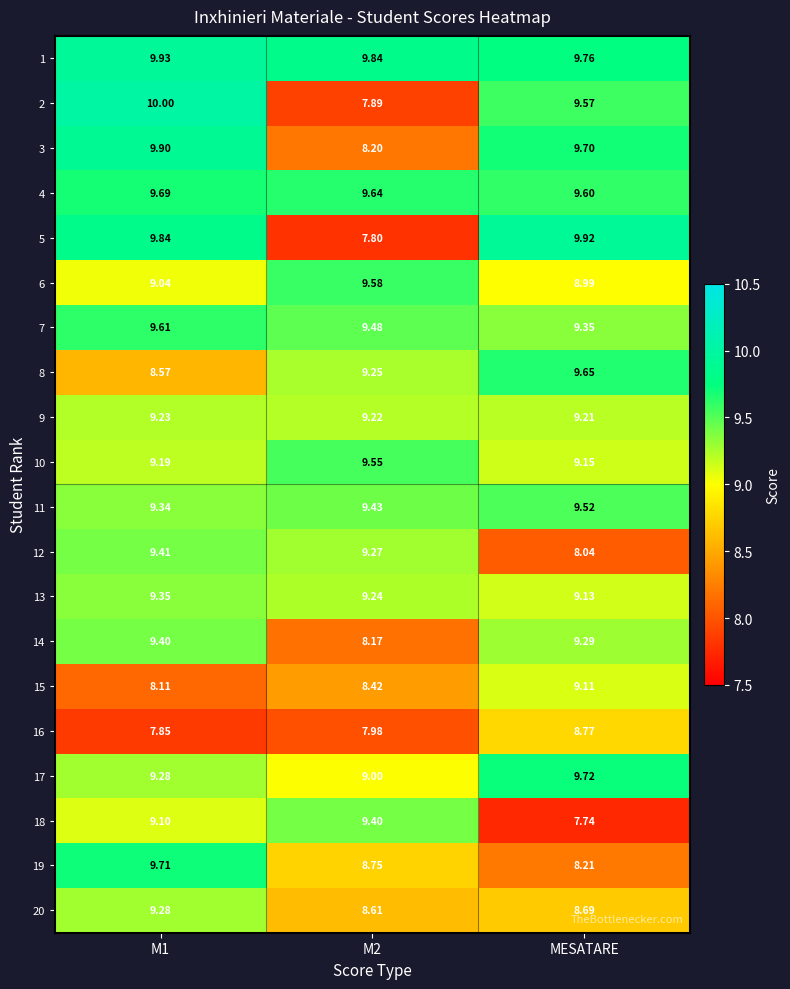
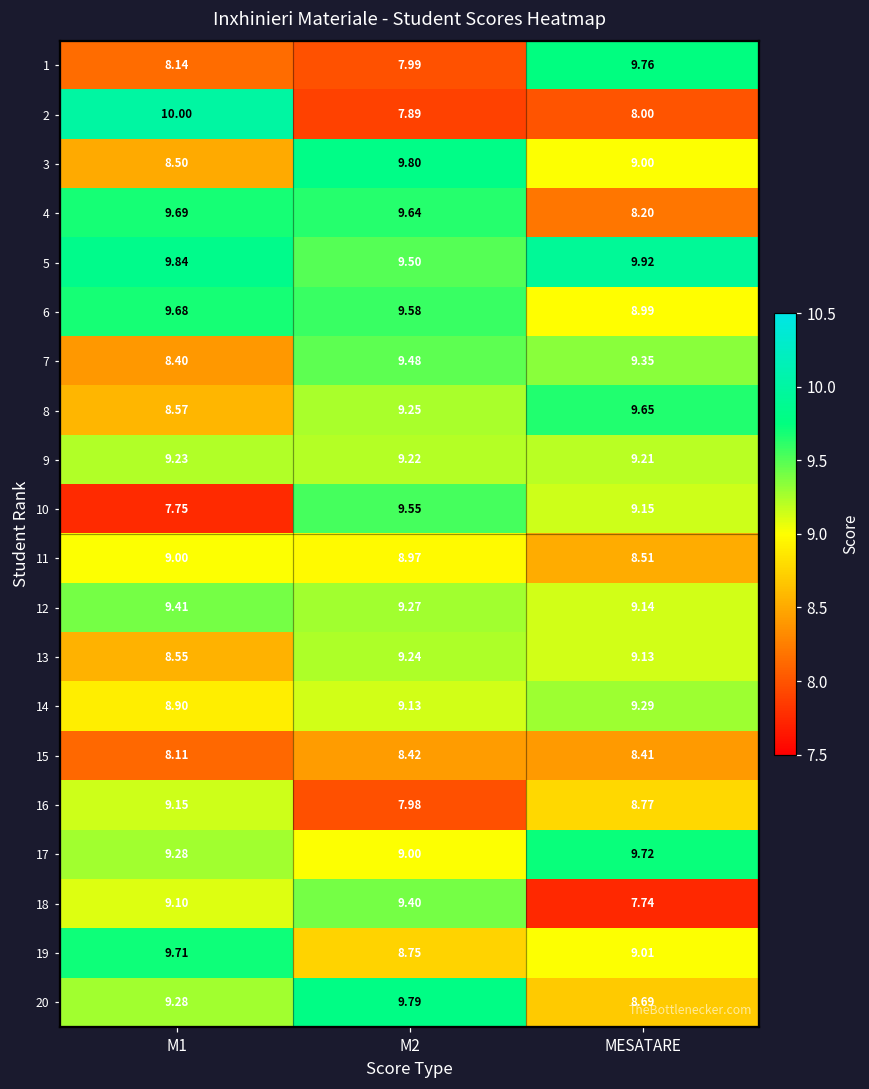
  {
    "1": {
-     "M1": 9.93,
-     "M2": 9.84,
+     "M1": 8.14,
+     "M2": 7.99,
      "MESATARE": 9.76
    },
    "2": {
      "M1": 10.00,
      "M2": 7.89,
-     "MESATARE": 9.57
+     "MESATARE": 8.00
    },
    "3": {
-     "M1": 9.90,
-     "M2": 8.20,
-     "MESATARE": 9.70
+     "M1": 8.50,
+     "M2": 9.80,
+     "MESATARE": 9.00
    },
    "4": {
      "M1": 9.69,
      "M2": 9.64,
-     "MESATARE": 9.60
+     "MESATARE": 8.20
    },
    "5": {
      "M1": 9.84,
-     "M2": 7.80,
+     "M2": 9.50,
      "MESATARE": 9.92
    },
    "6": {
-     "M1": 9.04,
+     "M1": 9.68,
      "M2": 9.58,
      "MESATARE": 8.99
    },
    "7": {
-     "M1": 9.61,
+     "M1": 8.40,
      "M2": 9.48,
      "MESATARE": 9.35
    },
    "8": {
      "M1": 8.57,
      "M2": 9.25,
      "MESATARE": 9.65
    },
    "9": {
      "M1": 9.23,
      "M2": 9.22,
      "MESATARE": 9.21
    },
    "10": {
-     "M1": 9.19,
+     "M1": 7.75,
      "M2": 9.55,
      "MESATARE": 9.15
    },
    "11": {
-     "M1": 9.34,
-     "M2": 9.43,
-     "MESATARE": 9.52
+     "M1": 9.00,
+     "M2": 8.97,
+     "MESATARE": 8.51
    },
    "12": {
      "M1": 9.41,
      "M2": 9.27,
-     "MESATARE": 8.04
+     "MESATARE": 9.14
    },
    "13": {
-     "M1": 9.35,
+     "M1": 8.55,
      "M2": 9.24,
      "MESATARE": 9.13
    },
    "14": {
-     "M1": 9.40,
-     "M2": 8.17,
+     "M1": 8.90,
+     "M2": 9.13,
      "MESATARE": 9.29
    },
    "15": {
      "M1": 8.11,
      "M2": 8.42,
-     "MESATARE": 9.11
+     "MESATARE": 8.41
    },
    "16": {
-     "M1": 7.85,
+     "M1": 9.15,
      "M2": 7.98,
      "MESATARE": 8.77
    },
    "17": {
      "M1": 9.28,
      "M2": 9.00,
      "MESATARE": 9.72
    },
    "18": {
      "M1": 9.10,
      "M2": 9.40,
      "MESATARE": 7.74
    },
    "19": {
      "M1": 9.71,
      "M2": 8.75,
-     "MESATARE": 8.21
+     "MESATARE": 9.01
    },
    "20": {
      "M1": 9.28,
-     "M2": 8.61
+     "M2": 9.79
    }
  }
